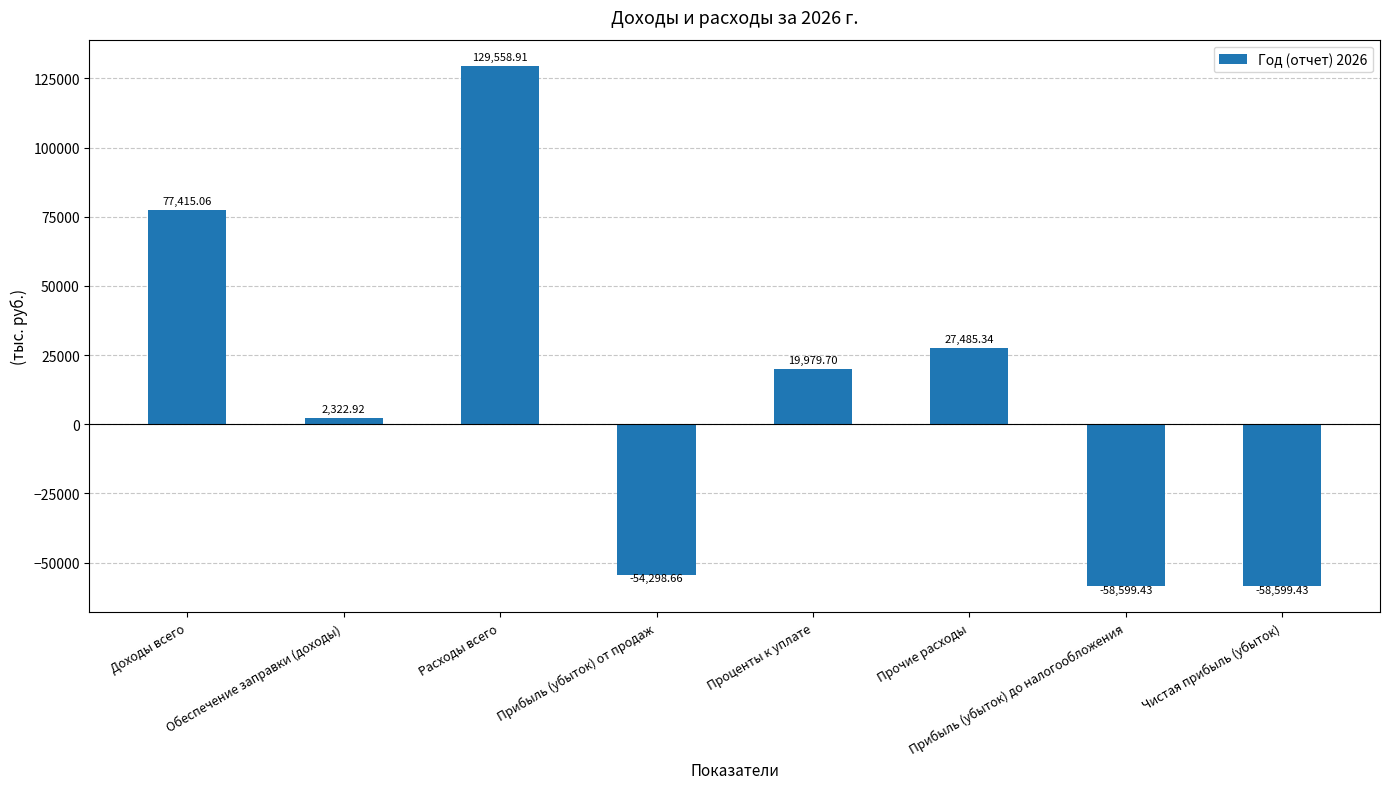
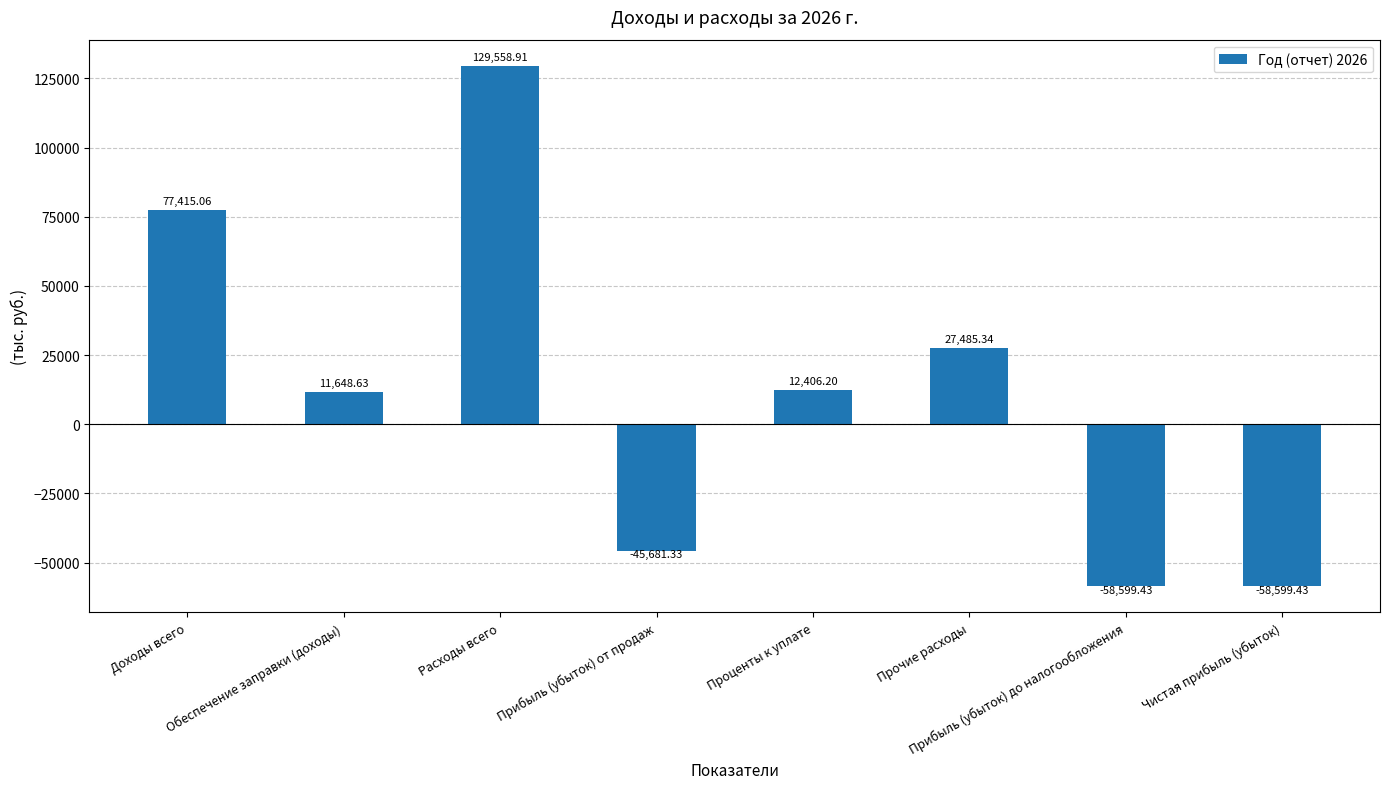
  {
    "Доходы всего": "77,415.06",
-   "Обеспечение заправки (доходы)": "2,322.92",
+   "Обеспечение заправки (доходы)": "11,648.63",
    "Расходы всего": "129,558.91",
-   "Прибыль (убыток) от продаж": "-54,298.66",
-   "Проценты к уплате": "19,979.70",
+   "Прибыль (убыток) от продаж": "-45,681.33",
+   "Проценты к уплате": "12,406.20",
    "Прочие расходы": "27,485.34",
    "Прибыль (убыток) до налогообложения": "-58,599.43",
    "Чистая прибыль (убыток)": "-58,599.43"
  }
